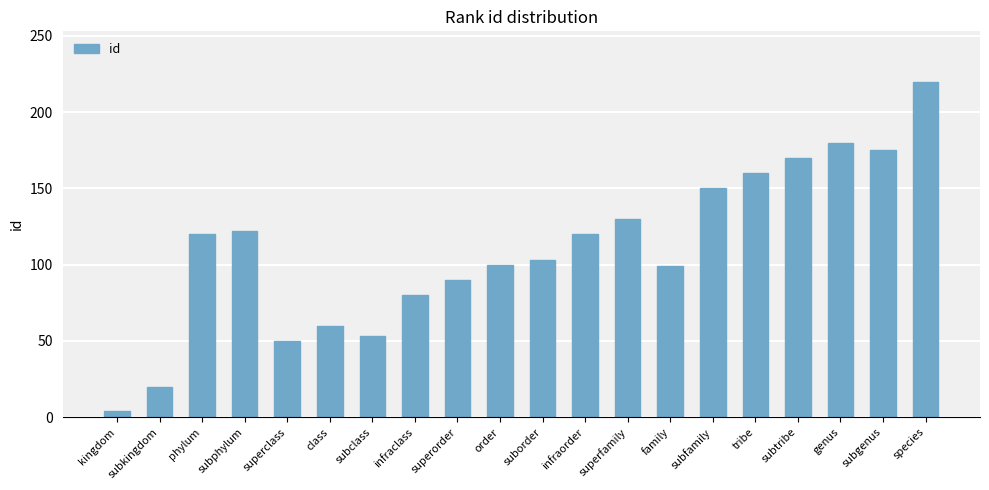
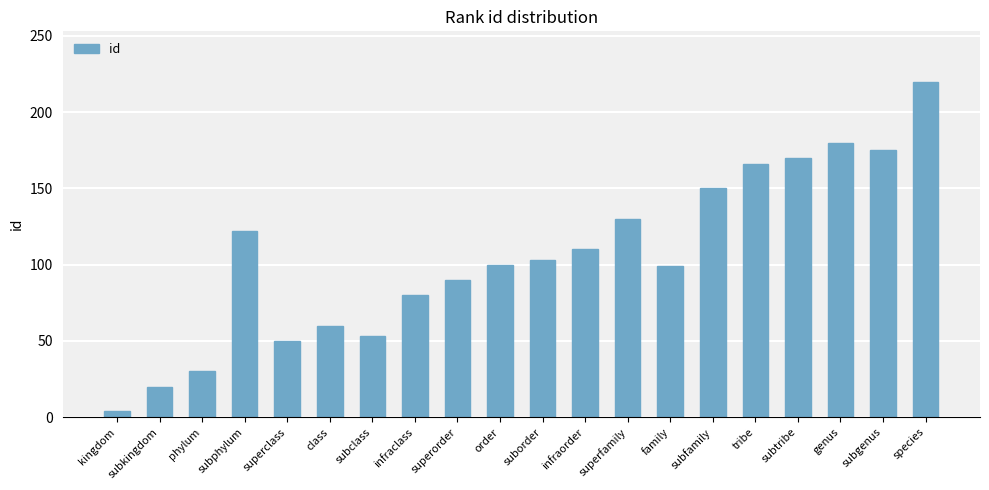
  {
    "kingdom": 4,
    "subkingdom": 20,
-   "phylum": 120,
+   "phylum": 30,
    "subphylum": 122,
    "superclass": 50,
    "class": 60,
    "subclass": 53,
    "infraclass": 80,
    "superorder": 90,
    "order": 100,
    "suborder": 103,
-   "infraorder": 120,
+   "infraorder": 110,
    "superfamily": 130,
    "family": 99,
    "subfamily": 150,
-   "tribe": 160,
+   "tribe": 166,
    "subtribe": 170,
    "genus": 180,
    "subgenus": 175,
    "species": 220
  }
